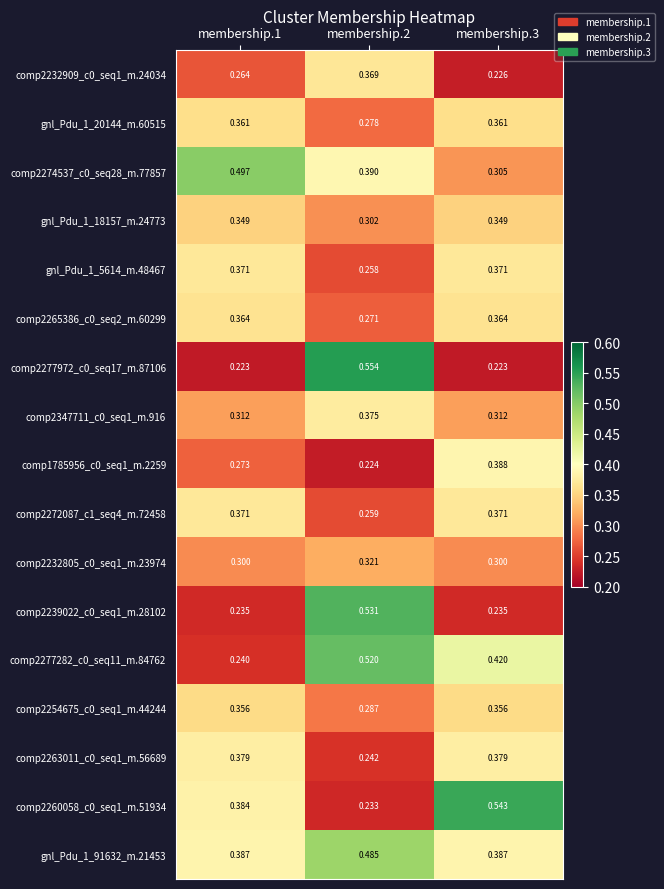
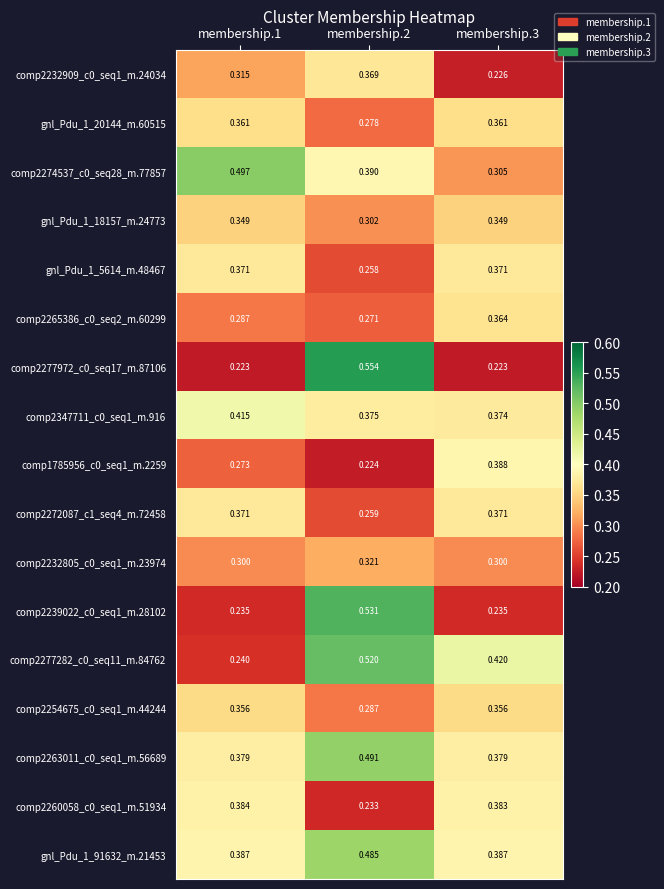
  {
    "comp2232909_c0_seq1_m.24034": {
-     "membership.1": 0.264,
+     "membership.1": 0.315,
      "membership.2": 0.369,
      "membership.3": 0.226
    },
    "gnl_Pdu_1_20144_m.60515": {
      "membership.1": 0.361,
      "membership.2": 0.278,
      "membership.3": 0.361
    },
    "comp2274537_c0_seq28_m.77857": {
      "membership.1": 0.497,
      "membership.2": 0.390,
      "membership.3": 0.305
    },
    "gnl_Pdu_1_18157_m.24773": {
      "membership.1": 0.349,
      "membership.2": 0.302,
      "membership.3": 0.349
    },
    "gnl_Pdu_1_5614_m.48467": {
      "membership.1": 0.371,
      "membership.2": 0.258,
      "membership.3": 0.371
    },
    "comp2265386_c0_seq2_m.60299": {
-     "membership.1": 0.364,
+     "membership.1": 0.287,
      "membership.2": 0.271,
      "membership.3": 0.364
    },
    "comp2277972_c0_seq17_m.87106": {
      "membership.1": 0.223,
      "membership.2": 0.554,
      "membership.3": 0.223
    },
    "comp2347711_c0_seq1_m.916": {
-     "membership.1": 0.312,
+     "membership.1": 0.415,
      "membership.2": 0.375,
-     "membership.3": 0.312
+     "membership.3": 0.374
    },
    "comp1785956_c0_seq1_m.2259": {
      "membership.1": 0.273,
      "membership.2": 0.224,
      "membership.3": 0.388
    },
    "comp2272087_c1_seq4_m.72458": {
      "membership.1": 0.371,
      "membership.2": 0.259,
      "membership.3": 0.371
    },
    "comp2232805_c0_seq1_m.23974": {
      "membership.1": 0.300,
      "membership.2": 0.321,
      "membership.3": 0.300
    },
    "comp2239022_c0_seq1_m.28102": {
      "membership.1": 0.235,
      "membership.2": 0.531,
      "membership.3": 0.235
    },
    "comp2277282_c0_seq11_m.84762": {
      "membership.1": 0.240,
      "membership.2": 0.520,
      "membership.3": 0.420
    },
    "comp2254675_c0_seq1_m.44244": {
      "membership.1": 0.356,
      "membership.2": 0.287,
      "membership.3": 0.356
    },
    "comp2263011_c0_seq1_m.56689": {
      "membership.1": 0.379,
-     "membership.2": 0.242,
+     "membership.2": 0.491,
      "membership.3": 0.379
    },
    "comp2260058_c0_seq1_m.51934": {
      "membership.1": 0.384,
      "membership.2": 0.233,
-     "membership.3": 0.543
+     "membership.3": 0.383
    },
    "gnl_Pdu_1_91632_m.21453": {
      "membership.1": 0.387,
      "membership.2": 0.485,
      "membership.3": 0.387
    }
  }
